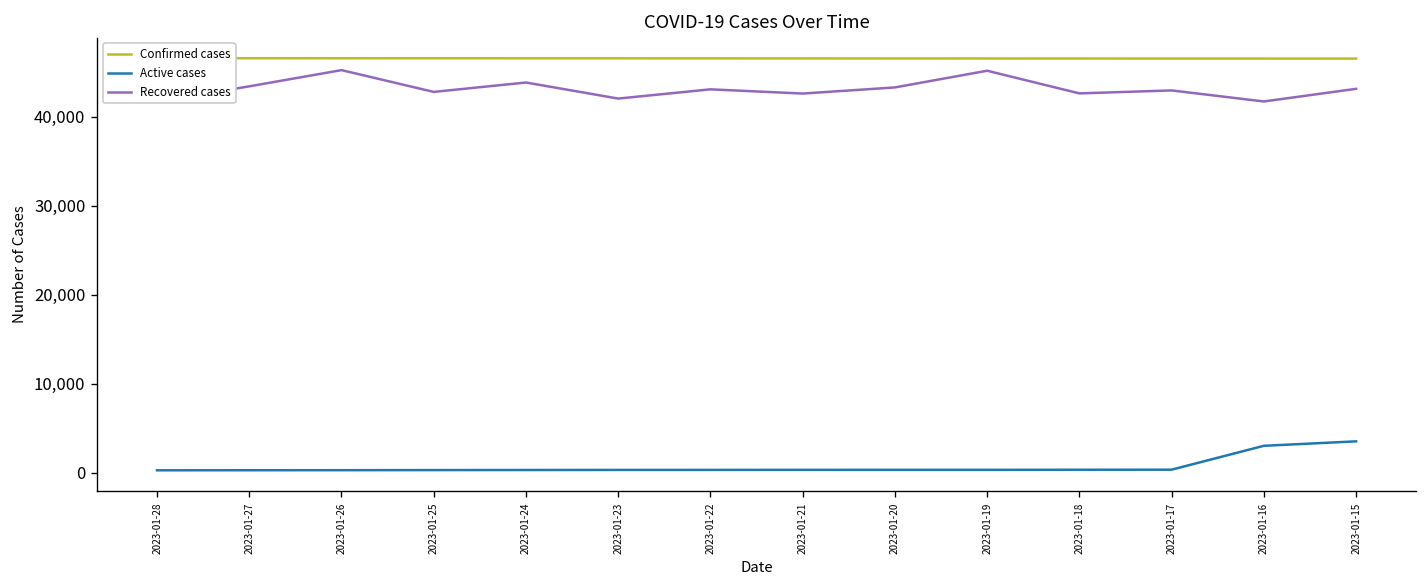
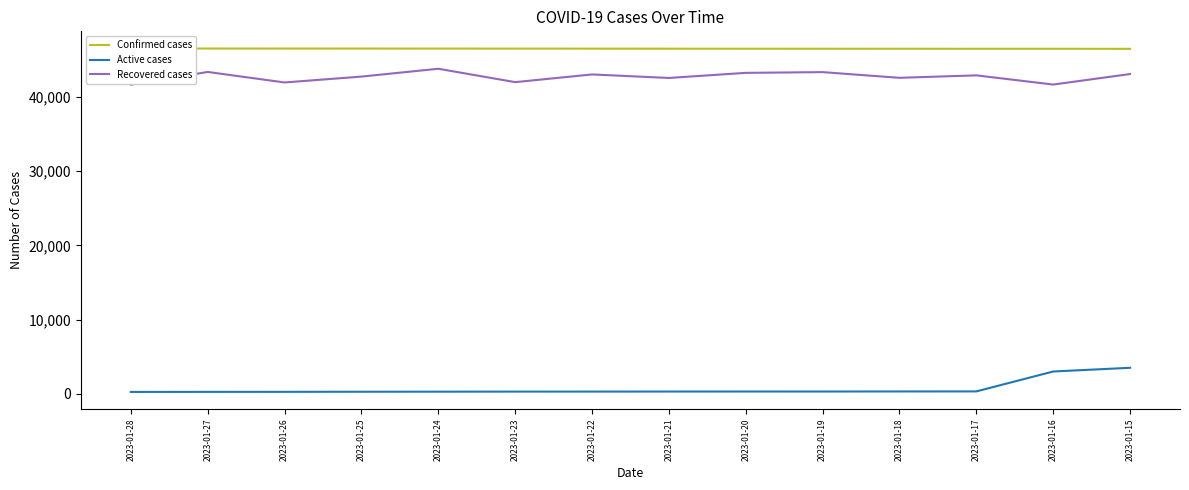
  {
    "Confirmed cases": {
      "2023-01-27": "47,000",
      "2023-01-26": "47,000",
      "2023-01-25": "47,000",
      "2023-01-24": "47,000",
      "2023-01-23": "47,000",
      "2023-01-22": "47,000",
      "2023-01-21": "47,000",
      "2023-01-20": "47,000",
      "2023-01-19": "47,000",
      "2023-01-18": "47,000",
      "2023-01-17": "47,000",
      "2023-01-16": "47,000",
      "2023-01-15": "47,000"
    },
    "Active cases": {
      "2023-01-28": "0",
      "2023-01-27": "0",
      "2023-01-26": "0",
      "2023-01-25": "0",
      "2023-01-24": "0",
      "2023-01-23": "0",
      "2023-01-22": "0",
      "2023-01-21": "0",
      "2023-01-20": "0",
      "2023-01-19": "0",
      "2023-01-18": "0",
      "2023-01-17": "0",
      "2023-01-16": "3,000",
      "2023-01-15": "4,000"
    },
    "Recovered cases": {
      "2023-01-28": "42,000",
      "2023-01-27": "43,000",
-     "2023-01-26": "45,000",
+     "2023-01-26": "42,000",
      "2023-01-25": "43,000",
      "2023-01-24": "44,000",
      "2023-01-23": "42,000",
      "2023-01-22": "43,000",
      "2023-01-21": "43,000",
      "2023-01-20": "43,000",
-     "2023-01-19": "45,000",
+     "2023-01-19": "43,000",
      "2023-01-18": "43,000",
      "2023-01-17": "43,000",
      "2023-01-16": "42,000",
      "2023-01-15": "43,000"
    }
  }
